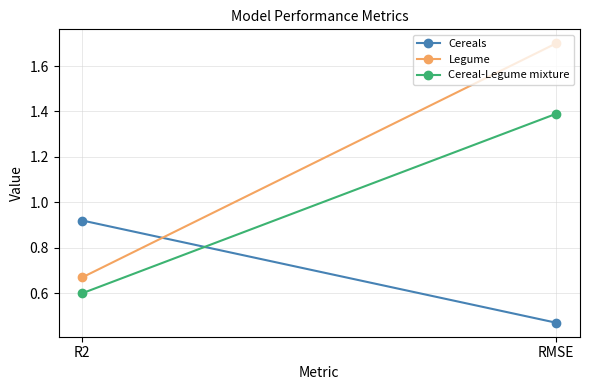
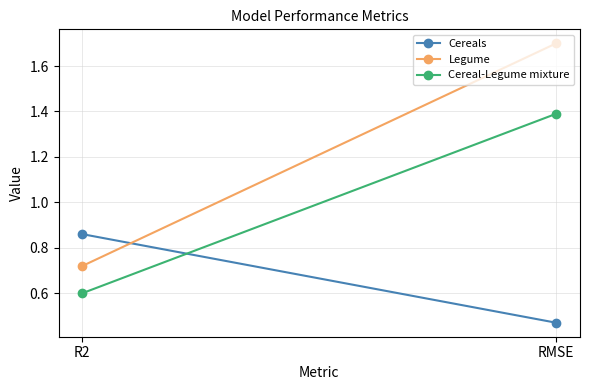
  {
    "Cereals": {
-     "R2": 0.92,
+     "R2": 0.86,
      "RMSE": 0.47
    },
    "Legume": {
-     "R2": 0.67
+     "R2": 0.72
    },
    "Cereal-Legume mixture": {
      "R2": 0.60,
      "RMSE": 1.39
    }
  }
